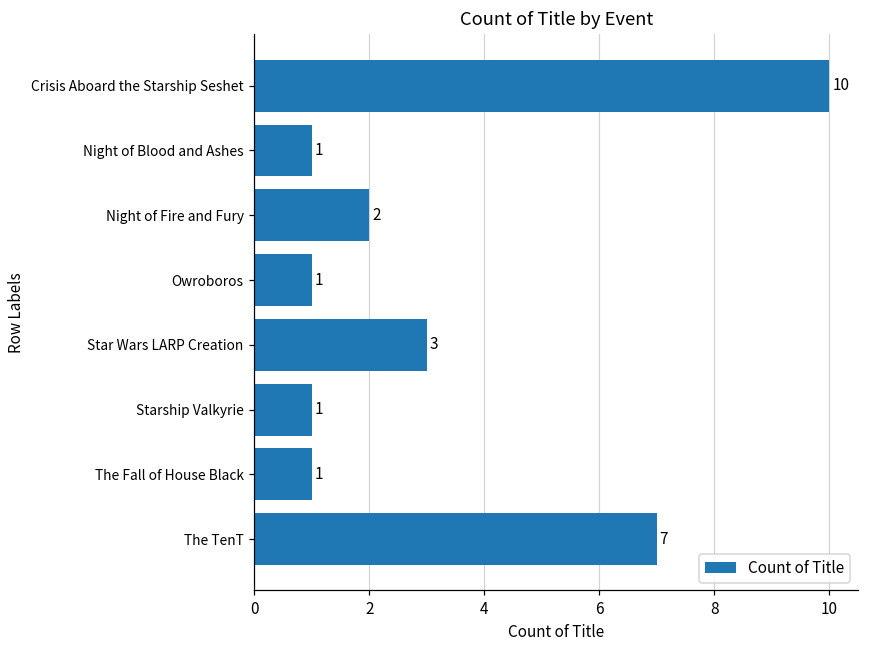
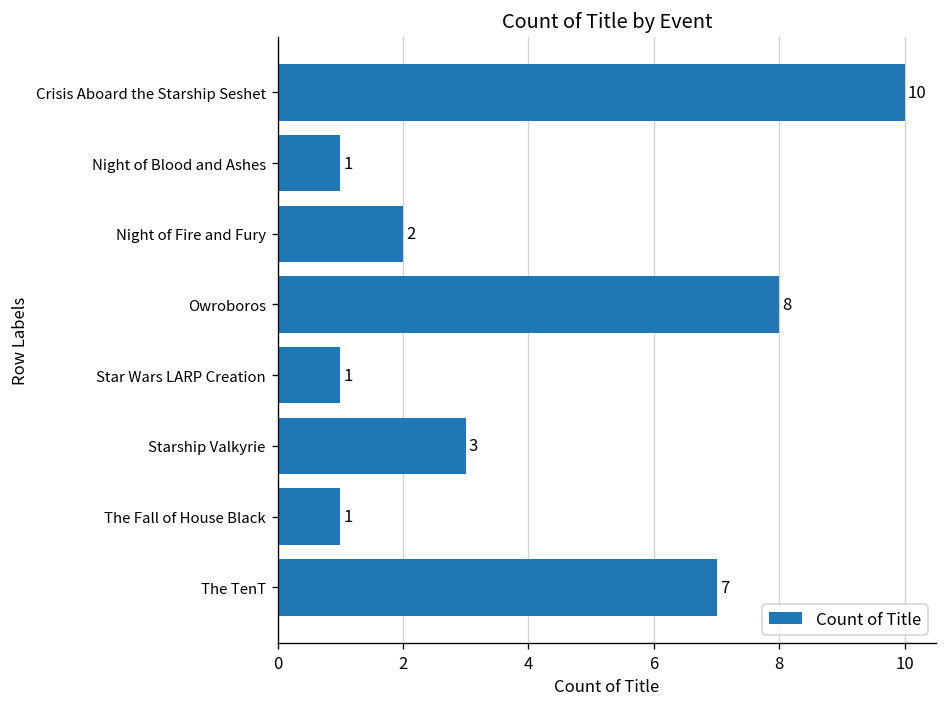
  {
    "Crisis Aboard the Starship Seshet": 10,
    "Night of Blood and Ashes": 1,
    "Night of Fire and Fury": 2,
-   "Owroboros": 1,
-   "Star Wars LARP Creation": 3,
-   "Starship Valkyrie": 1,
+   "Owroboros": 8,
+   "Star Wars LARP Creation": 1,
+   "Starship Valkyrie": 3,
    "The Fall of House Black": 1,
    "The TenT": 7
  }
